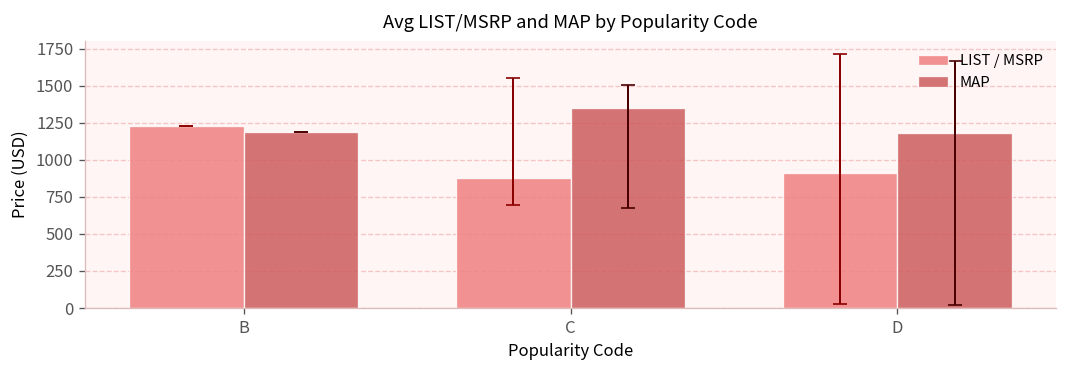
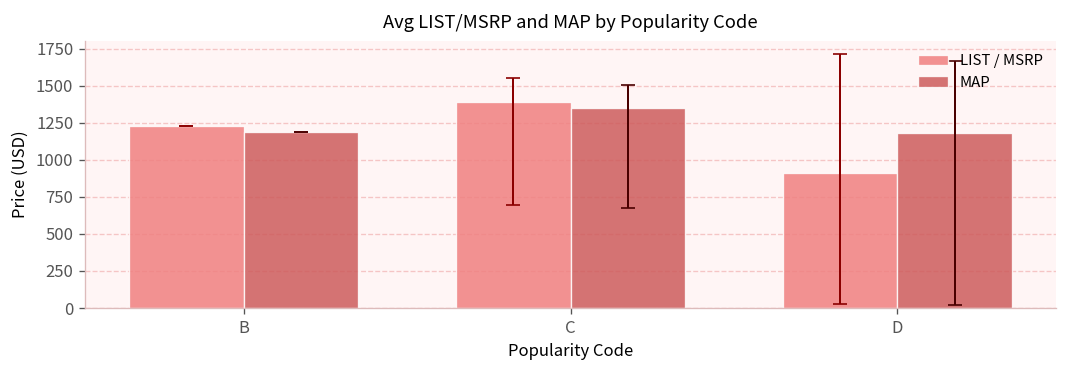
  {
    "LIST / MSRP": {
      "B": 1230,
-     "C": 880,
+     "C": 1390,
      "D": 910
    },
    "MAP": {
      "B": 1190,
      "C": 1350,
      "D": 1180
    }
  }
